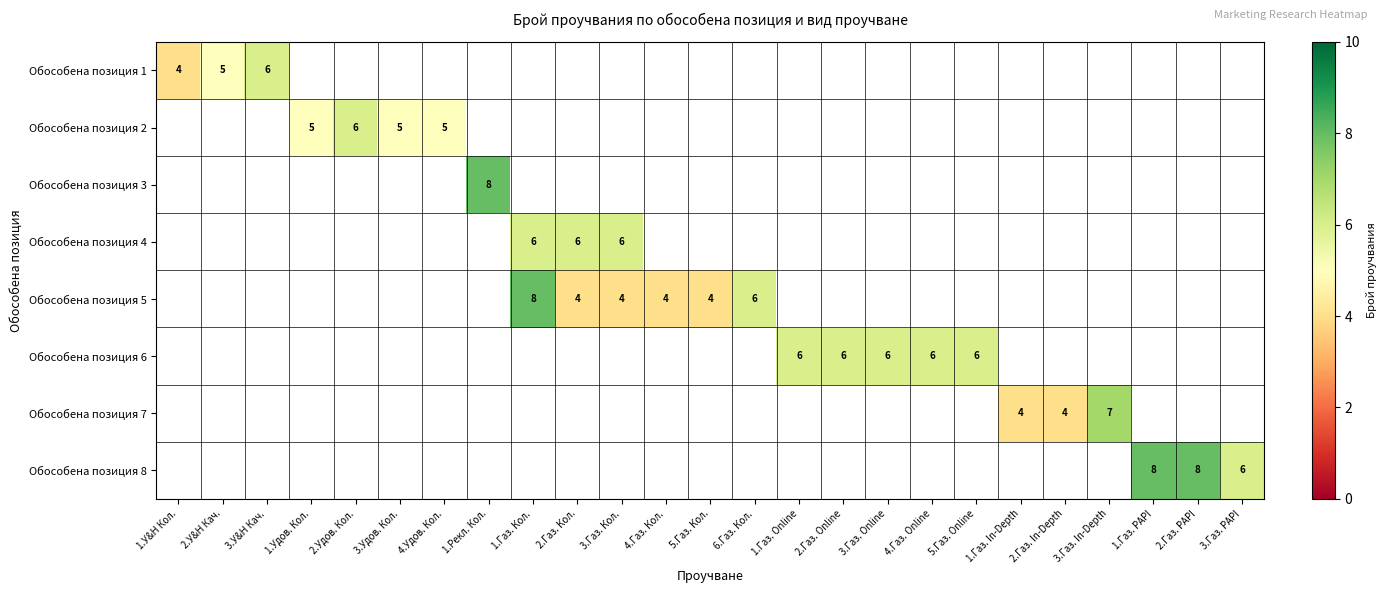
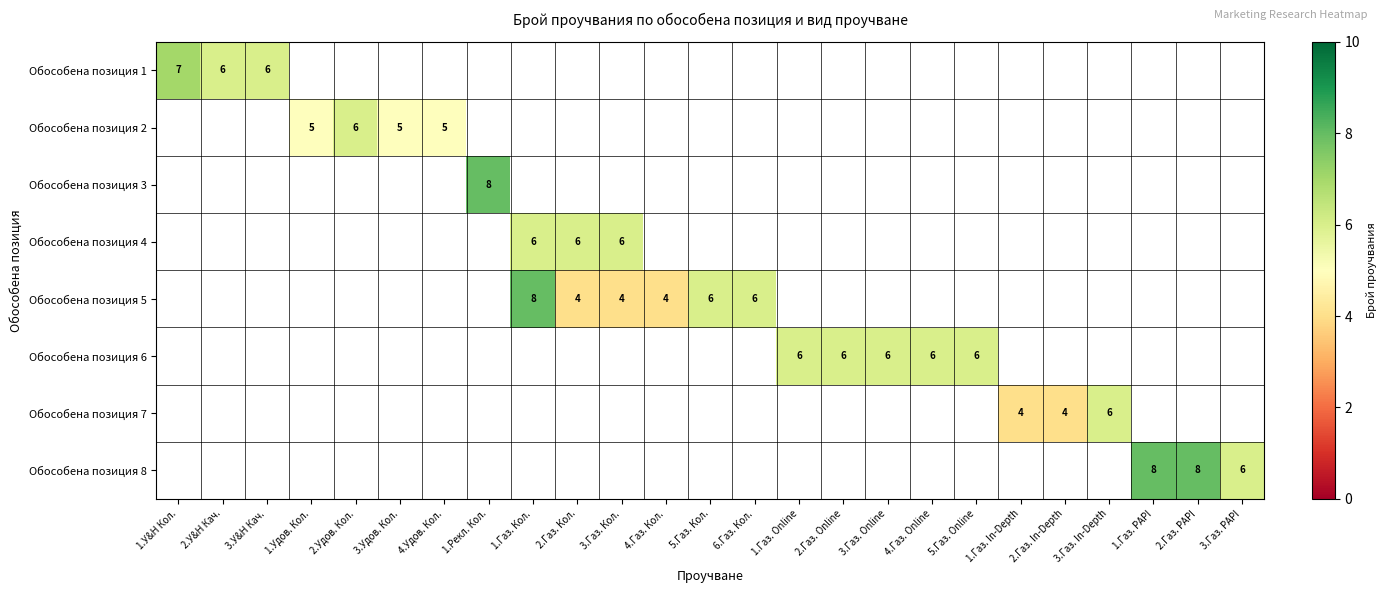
  {
    "Обособена позиция 1": {
-     "1.У&Н Кол.": 4,
-     "2.У&Н Кач.": 5,
+     "1.У&Н Кол.": 7,
+     "2.У&Н Кач.": 6,
      "3.У&Н Кач.": 6
    },
    "Обособена позиция 2": {
      "1.Удов. Кол.": 5,
      "2.Удов. Кол.": 6,
      "3.Удов. Кол.": 5,
      "4.Удов. Кол.": 5
    },
    "Обособена позиция 3": {
      "1.Рекл. Кол.": 8
    },
    "Обособена позиция 4": {
      "1.Газ. Кол.": 6,
      "2.Газ. Кол.": 6,
      "3.Газ. Кол.": 6
    },
    "Обособена позиция 5": {
      "1.Газ. Кол.": 8,
      "2.Газ. Кол.": 4,
      "3.Газ. Кол.": 4,
      "4.Газ. Кол.": 4,
-     "5.Газ. Кол.": 4,
+     "5.Газ. Кол.": 6,
      "6.Газ. Кол.": 6
    },
    "Обособена позиция 6": {
      "1.Газ. Online": 6,
      "2.Газ. Online": 6,
      "3.Газ. Online": 6,
      "4.Газ. Online": 6,
      "5.Газ. Online": 6
    },
    "Обособена позиция 7": {
      "1.Газ. In-Depth": 4,
      "2.Газ. In-Depth": 4,
-     "3.Газ. In-Depth": 7
+     "3.Газ. In-Depth": 6
    },
    "Обособена позиция 8": {
      "1.Газ. PAPI": 8,
      "2.Газ. PAPI": 8,
      "3.Газ. PAPI": 6
    }
  }
